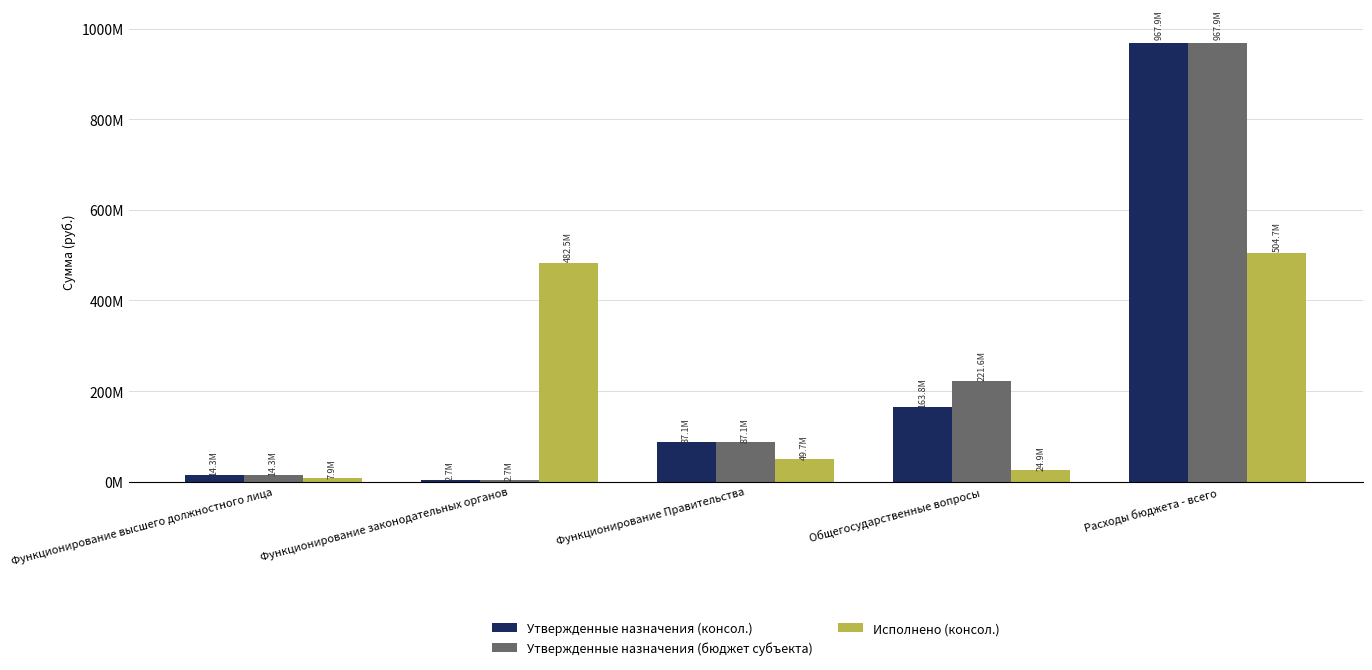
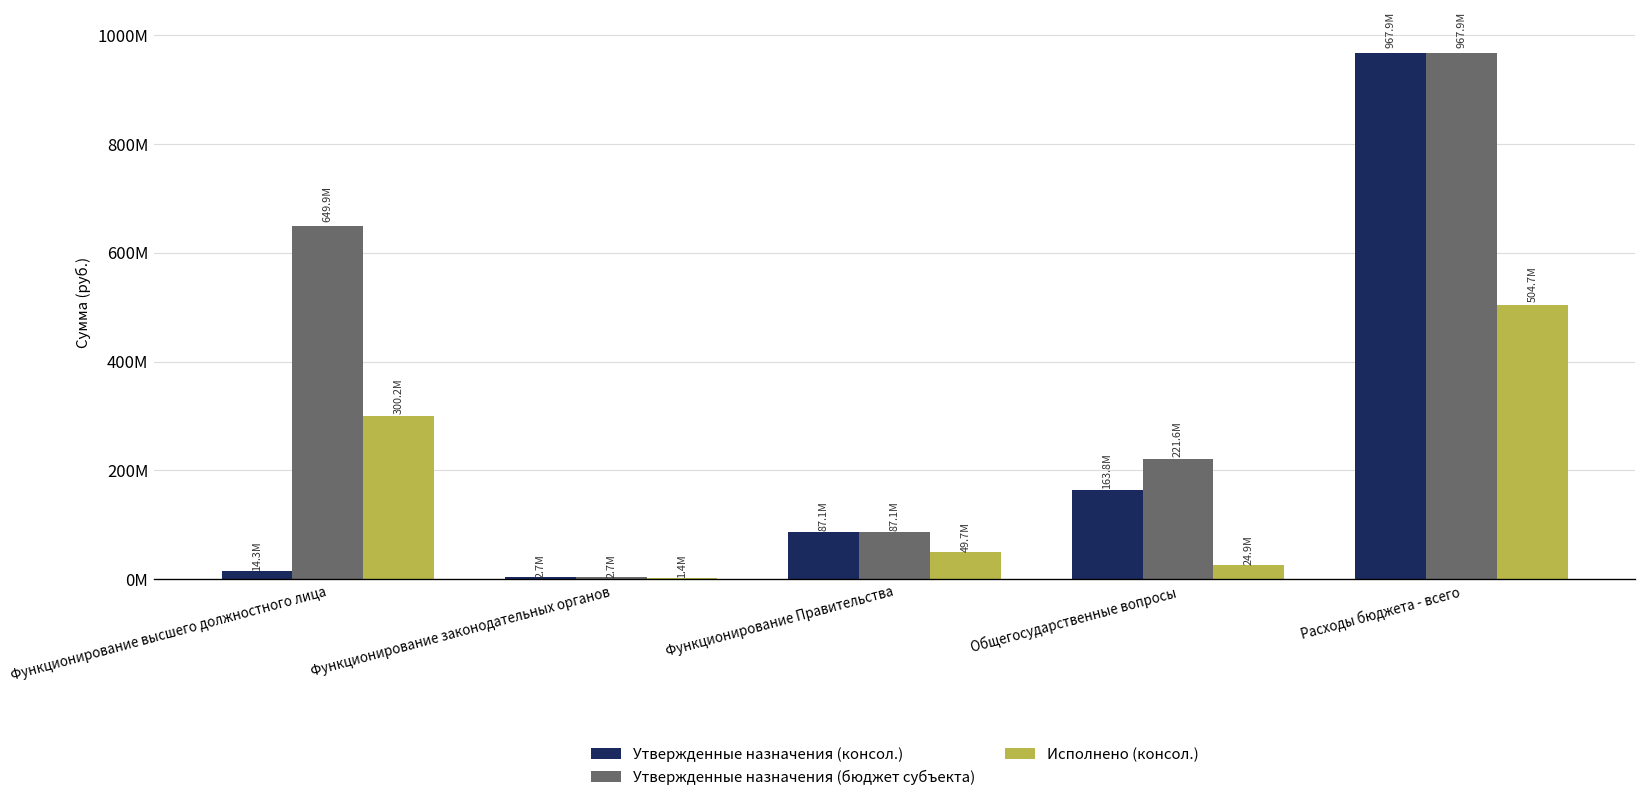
  {
    "Утвержденные назначения (консол.)": {
      "Функционирование высшего должностного лица": "14.3M",
      "Функционирование законодательных органов": "2.7M",
      "Функционирование Правительства": "87.1M",
      "Общегосударственные вопросы": "163.8M",
      "Расходы бюджета - всего": "967.9M"
    },
    "Утвержденные назначения (бюджет субъекта)": {
-     "Функционирование высшего должностного лица": "14.3M",
+     "Функционирование высшего должностного лица": "649.9M",
      "Функционирование законодательных органов": "2.7M",
      "Функционирование Правительства": "87.1M",
      "Общегосударственные вопросы": "221.6M",
      "Расходы бюджета - всего": "967.9M"
    },
    "Исполнено (консол.)": {
-     "Функционирование высшего должностного лица": "7.9M",
-     "Функционирование законодательных органов": "482.5M",
+     "Функционирование высшего должностного лица": "300.2M",
+     "Функционирование законодательных органов": "1.4M",
      "Функционирование Правительства": "49.7M",
      "Общегосударственные вопросы": "24.9M",
      "Расходы бюджета - всего": "504.7M"
    }
  }
